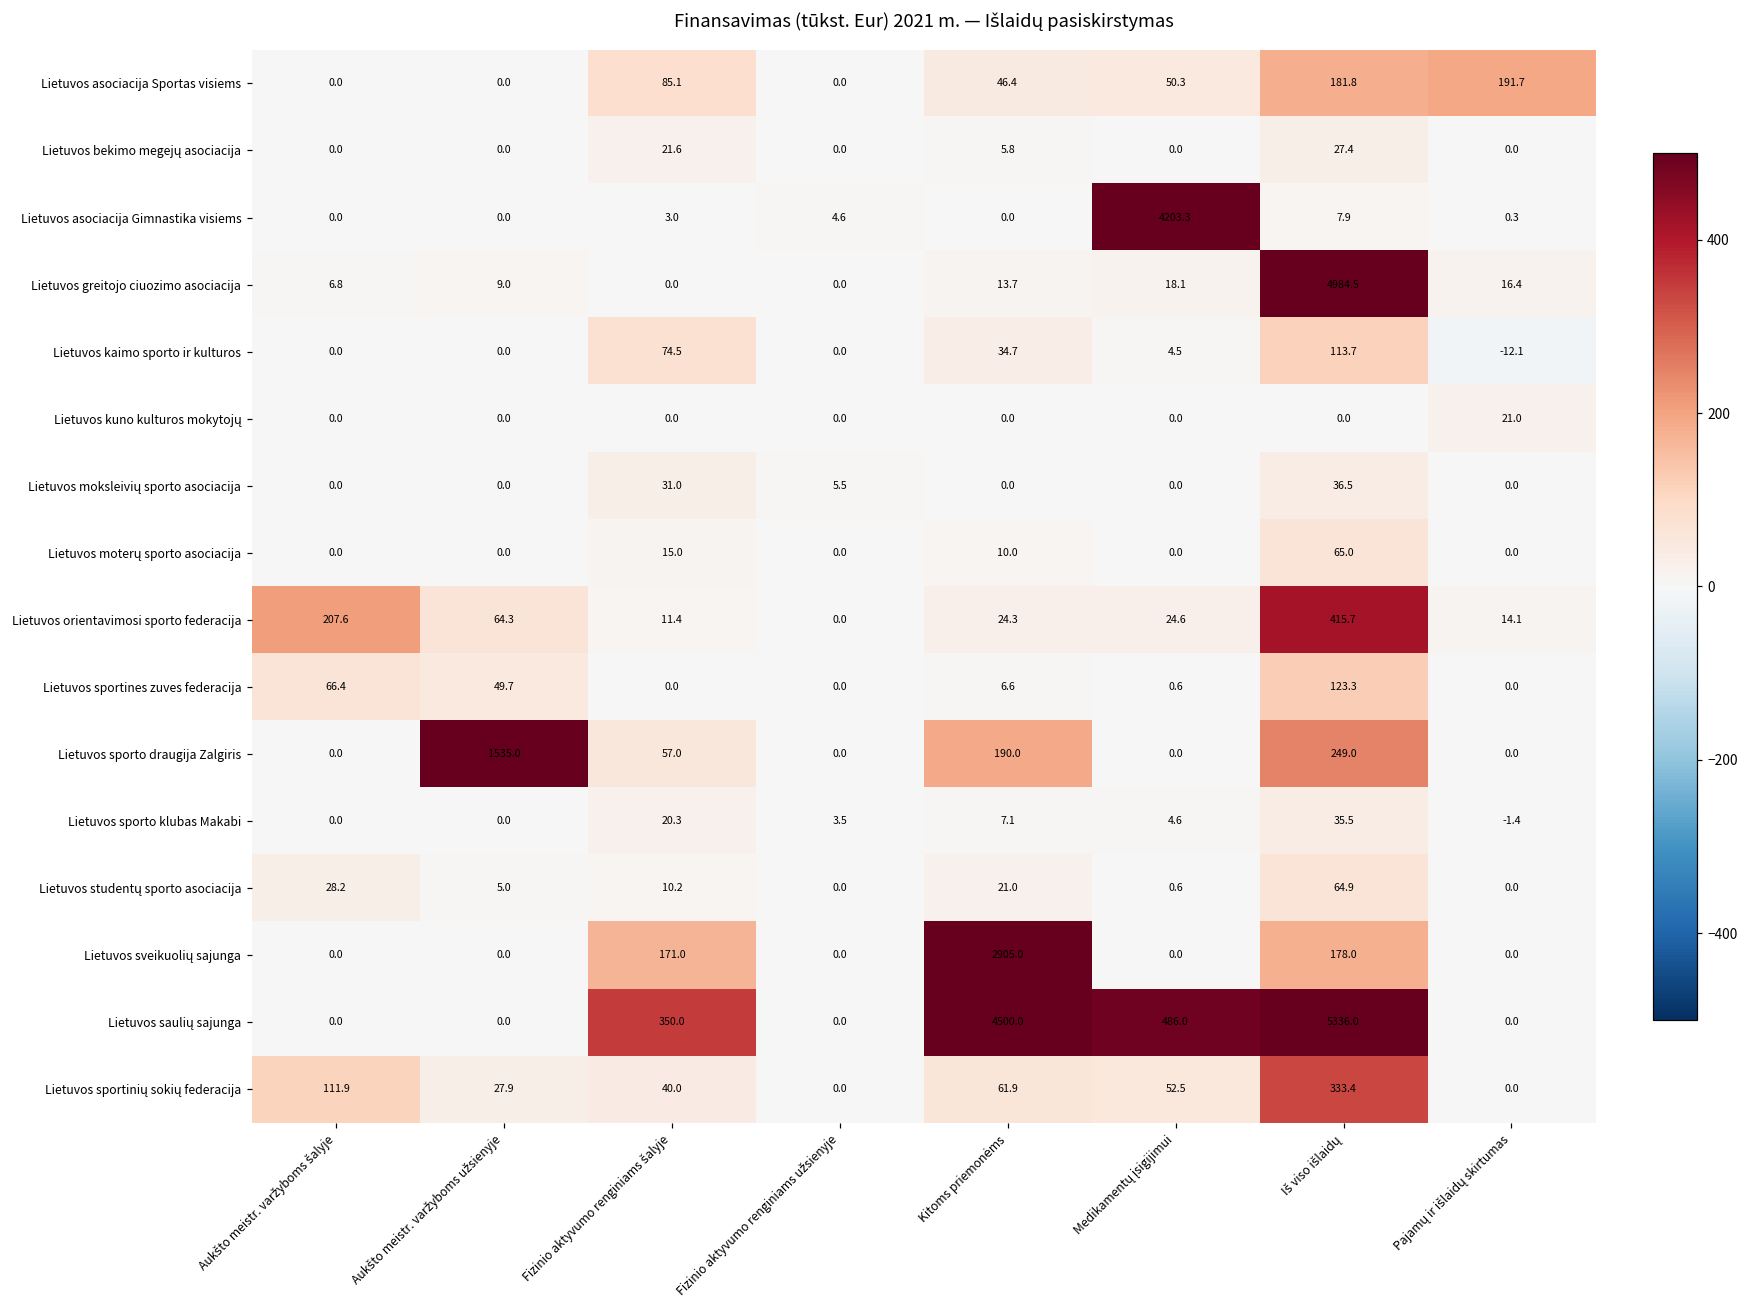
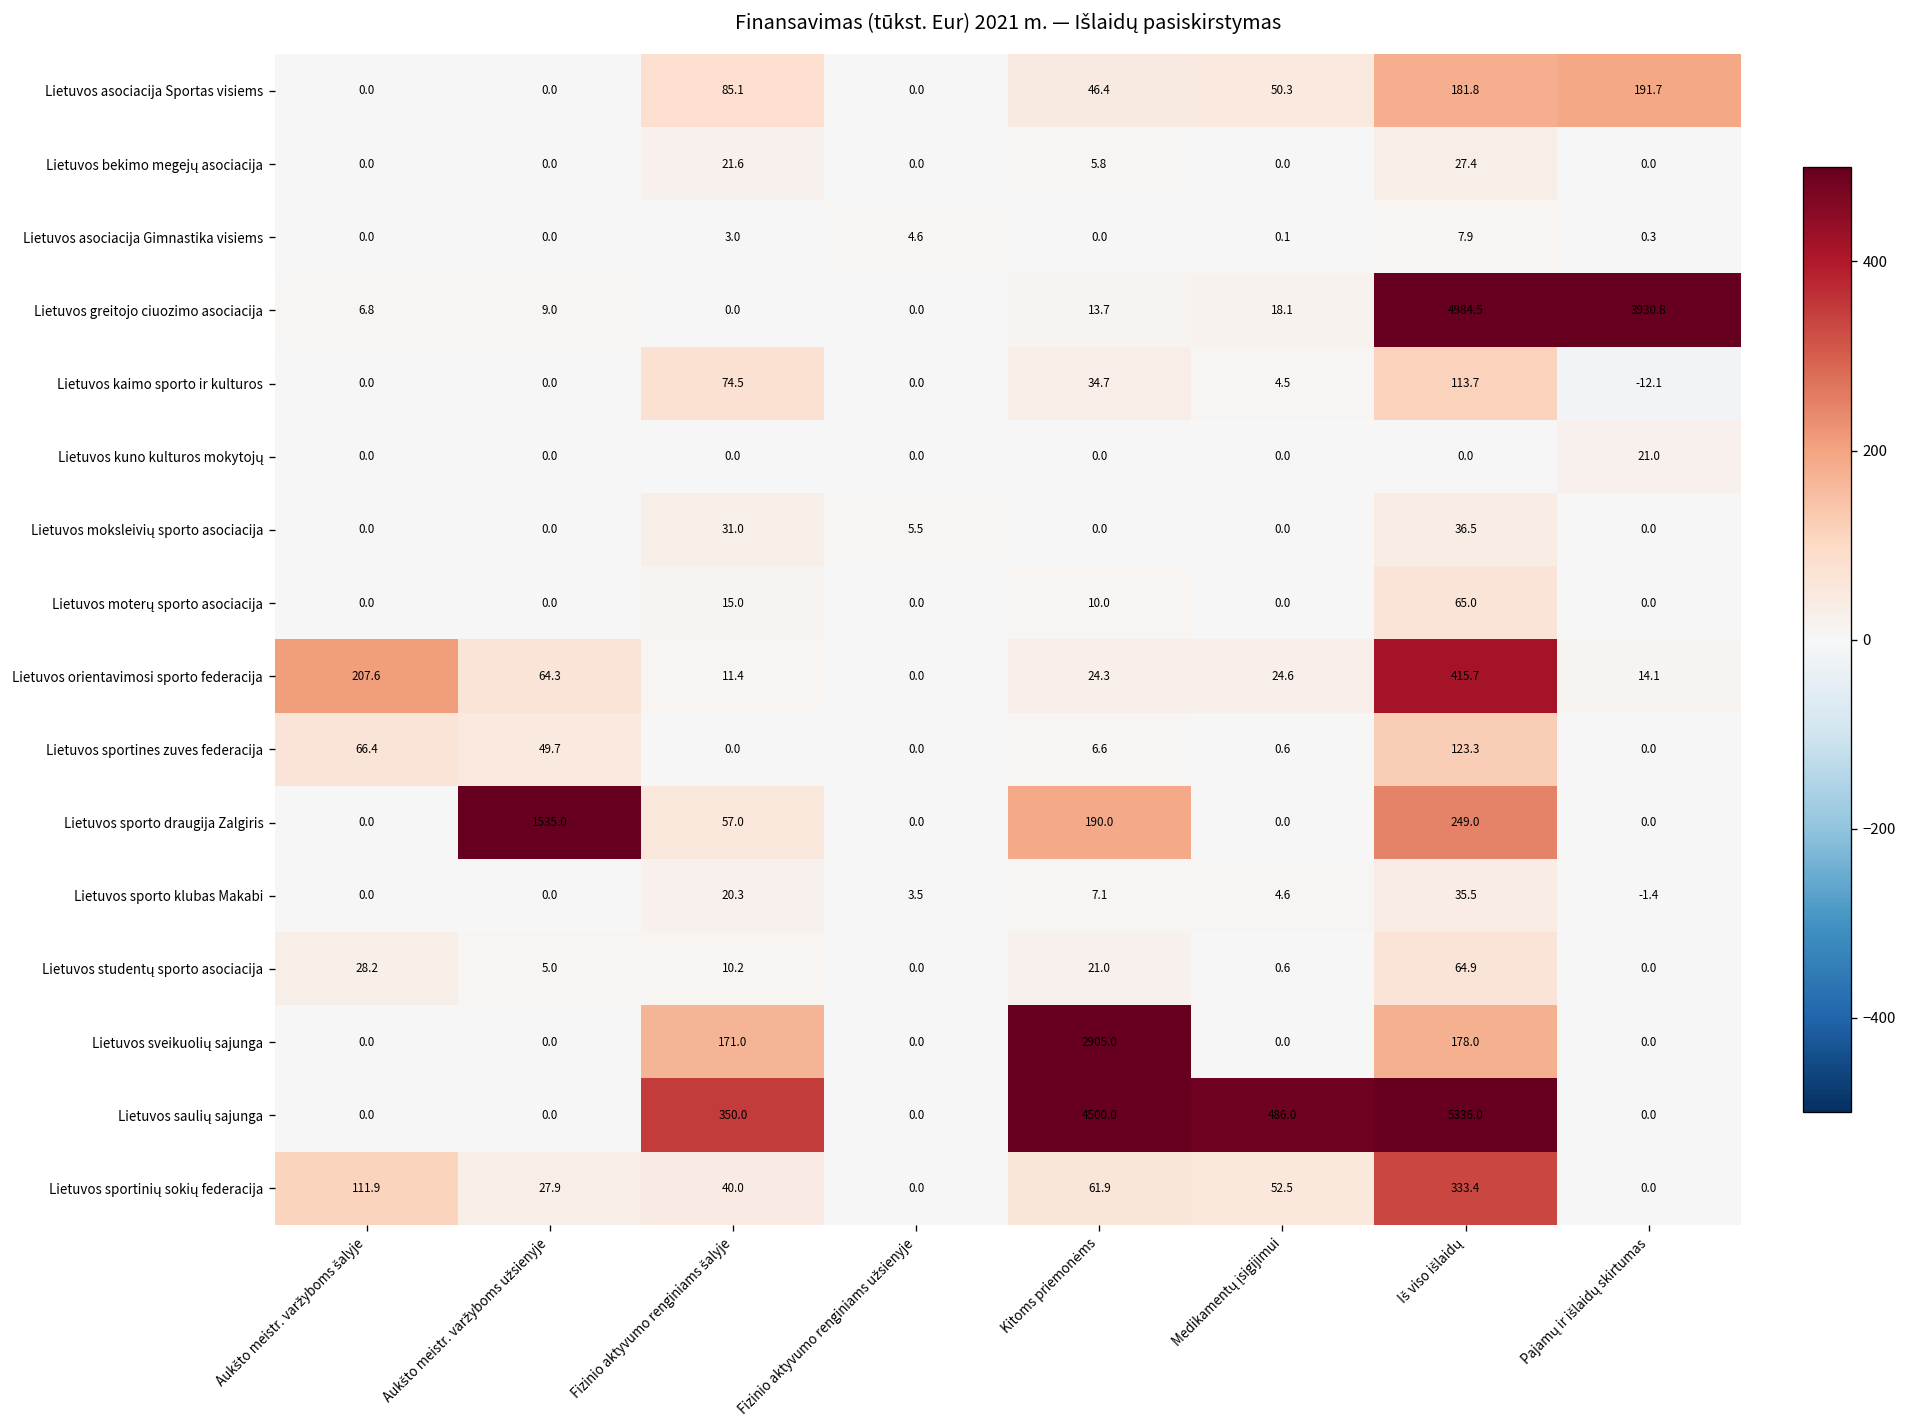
  {
    "Lietuvos asociacija Sportas visiems": {
      "Aukšto meistr. varžyboms šalyje": 0.0,
      "Aukšto meistr. varžyboms užsienyje": 0.0,
      "Fizinio aktyvumo renginiams šalyje": 85.1,
      "Fizinio aktyvumo renginiams užsienyje": 0.0,
      "Kitoms priemonėms": 46.4,
      "Medikamentų įsigijimui": 50.3,
      "Iš viso išlaidų": 181.8,
      "Pajamų ir išlaidų skirtumas": 191.7
    },
    "Lietuvos bekimo megejų asociacija": {
      "Aukšto meistr. varžyboms šalyje": 0.0,
      "Aukšto meistr. varžyboms užsienyje": 0.0,
      "Fizinio aktyvumo renginiams šalyje": 21.6,
      "Fizinio aktyvumo renginiams užsienyje": 0.0,
      "Kitoms priemonėms": 5.8,
      "Medikamentų įsigijimui": 0.0,
      "Iš viso išlaidų": 27.4,
      "Pajamų ir išlaidų skirtumas": 0.0
    },
    "Lietuvos asociacija Gimnastika visiems": {
      "Aukšto meistr. varžyboms šalyje": 0.0,
      "Aukšto meistr. varžyboms užsienyje": 0.0,
      "Fizinio aktyvumo renginiams šalyje": 3.0,
      "Fizinio aktyvumo renginiams užsienyje": 4.6,
      "Kitoms priemonėms": 0.0,
-     "Medikamentų įsigijimui": 4203.3,
+     "Medikamentų įsigijimui": 0.1,
      "Iš viso išlaidų": 7.9,
      "Pajamų ir išlaidų skirtumas": 0.3
    },
    "Lietuvos greitojo ciuozimo asociacija": {
      "Aukšto meistr. varžyboms šalyje": 6.8,
      "Aukšto meistr. varžyboms užsienyje": 9.0,
      "Fizinio aktyvumo renginiams šalyje": 0.0,
      "Fizinio aktyvumo renginiams užsienyje": 0.0,
      "Kitoms priemonėms": 13.7,
      "Medikamentų įsigijimui": 18.1,
      "Iš viso išlaidų": 4984.5,
-     "Pajamų ir išlaidų skirtumas": 16.4
+     "Pajamų ir išlaidų skirtumas": 3930.8
    },
    "Lietuvos kaimo sporto ir kulturos": {
      "Aukšto meistr. varžyboms šalyje": 0.0,
      "Aukšto meistr. varžyboms užsienyje": 0.0,
      "Fizinio aktyvumo renginiams šalyje": 74.5,
      "Fizinio aktyvumo renginiams užsienyje": 0.0,
      "Kitoms priemonėms": 34.7,
      "Medikamentų įsigijimui": 4.5,
      "Iš viso išlaidų": 113.7,
      "Pajamų ir išlaidų skirtumas": -12.1
    },
    "Lietuvos kuno kulturos mokytojų": {
      "Aukšto meistr. varžyboms šalyje": 0.0,
      "Aukšto meistr. varžyboms užsienyje": 0.0,
      "Fizinio aktyvumo renginiams šalyje": 0.0,
      "Fizinio aktyvumo renginiams užsienyje": 0.0,
      "Kitoms priemonėms": 0.0,
      "Medikamentų įsigijimui": 0.0,
      "Iš viso išlaidų": 0.0,
      "Pajamų ir išlaidų skirtumas": 21.0
    },
    "Lietuvos moksleivių sporto asociacija": {
      "Aukšto meistr. varžyboms šalyje": 0.0,
      "Aukšto meistr. varžyboms užsienyje": 0.0,
      "Fizinio aktyvumo renginiams šalyje": 31.0,
      "Fizinio aktyvumo renginiams užsienyje": 5.5,
      "Kitoms priemonėms": 0.0,
      "Medikamentų įsigijimui": 0.0,
      "Iš viso išlaidų": 36.5,
      "Pajamų ir išlaidų skirtumas": 0.0
    },
    "Lietuvos moterų sporto asociacija": {
      "Aukšto meistr. varžyboms šalyje": 0.0,
      "Aukšto meistr. varžyboms užsienyje": 0.0,
      "Fizinio aktyvumo renginiams šalyje": 15.0,
      "Fizinio aktyvumo renginiams užsienyje": 0.0,
      "Kitoms priemonėms": 10.0,
      "Medikamentų įsigijimui": 0.0,
      "Iš viso išlaidų": 65.0,
      "Pajamų ir išlaidų skirtumas": 0.0
    },
    "Lietuvos orientavimosi sporto federacija": {
      "Aukšto meistr. varžyboms šalyje": 207.6,
      "Aukšto meistr. varžyboms užsienyje": 64.3,
      "Fizinio aktyvumo renginiams šalyje": 11.4,
      "Fizinio aktyvumo renginiams užsienyje": 0.0,
      "Kitoms priemonėms": 24.3,
      "Medikamentų įsigijimui": 24.6,
      "Iš viso išlaidų": 415.7,
      "Pajamų ir išlaidų skirtumas": 14.1
    },
    "Lietuvos sportines zuves federacija": {
      "Aukšto meistr. varžyboms šalyje": 66.4,
      "Aukšto meistr. varžyboms užsienyje": 49.7,
      "Fizinio aktyvumo renginiams šalyje": 0.0,
      "Fizinio aktyvumo renginiams užsienyje": 0.0,
      "Kitoms priemonėms": 6.6,
      "Medikamentų įsigijimui": 0.6,
      "Iš viso išlaidų": 123.3,
      "Pajamų ir išlaidų skirtumas": 0.0
    },
    "Lietuvos sporto draugija Zalgiris": {
      "Aukšto meistr. varžyboms šalyje": 0.0,
      "Aukšto meistr. varžyboms užsienyje": 1535.0,
      "Fizinio aktyvumo renginiams šalyje": 57.0,
      "Fizinio aktyvumo renginiams užsienyje": 0.0,
      "Kitoms priemonėms": 190.0,
      "Medikamentų įsigijimui": 0.0,
      "Iš viso išlaidų": 249.0,
      "Pajamų ir išlaidų skirtumas": 0.0
    },
    "Lietuvos sporto klubas Makabi": {
      "Aukšto meistr. varžyboms šalyje": 0.0,
      "Aukšto meistr. varžyboms užsienyje": 0.0,
      "Fizinio aktyvumo renginiams šalyje": 20.3,
      "Fizinio aktyvumo renginiams užsienyje": 3.5,
      "Kitoms priemonėms": 7.1,
      "Medikamentų įsigijimui": 4.6,
      "Iš viso išlaidų": 35.5,
      "Pajamų ir išlaidų skirtumas": -1.4
    },
    "Lietuvos studentų sporto asociacija": {
      "Aukšto meistr. varžyboms šalyje": 28.2,
      "Aukšto meistr. varžyboms užsienyje": 5.0,
      "Fizinio aktyvumo renginiams šalyje": 10.2,
      "Fizinio aktyvumo renginiams užsienyje": 0.0,
      "Kitoms priemonėms": 21.0,
      "Medikamentų įsigijimui": 0.6,
      "Iš viso išlaidų": 64.9,
      "Pajamų ir išlaidų skirtumas": 0.0
    },
    "Lietuvos sveikuolių sajunga": {
      "Aukšto meistr. varžyboms šalyje": 0.0,
      "Aukšto meistr. varžyboms užsienyje": 0.0,
      "Fizinio aktyvumo renginiams šalyje": 171.0,
      "Fizinio aktyvumo renginiams užsienyje": 0.0,
      "Kitoms priemonėms": 2905.0,
      "Medikamentų įsigijimui": 0.0,
      "Iš viso išlaidų": 178.0,
      "Pajamų ir išlaidų skirtumas": 0.0
    },
    "Lietuvos saulių sajunga": {
      "Aukšto meistr. varžyboms šalyje": 0.0,
      "Aukšto meistr. varžyboms užsienyje": 0.0,
      "Fizinio aktyvumo renginiams šalyje": 350.0,
      "Fizinio aktyvumo renginiams užsienyje": 0.0,
      "Kitoms priemonėms": 4500.0,
      "Medikamentų įsigijimui": 486.0,
      "Iš viso išlaidų": 5336.0,
      "Pajamų ir išlaidų skirtumas": 0.0
    },
    "Lietuvos sportinių sokių federacija": {
      "Aukšto meistr. varžyboms šalyje": 111.9,
      "Aukšto meistr. varžyboms užsienyje": 27.9,
      "Fizinio aktyvumo renginiams šalyje": 40.0,
      "Fizinio aktyvumo renginiams užsienyje": 0.0,
      "Kitoms priemonėms": 61.9,
      "Medikamentų įsigijimui": 52.5,
      "Iš viso išlaidų": 333.4,
      "Pajamų ir išlaidų skirtumas": 0.0
    }
  }
